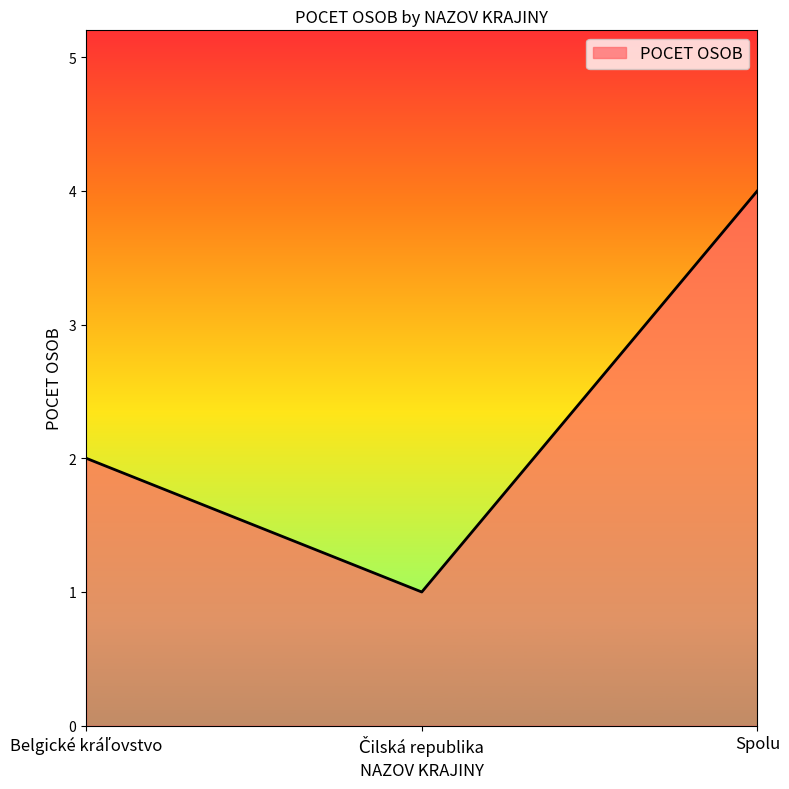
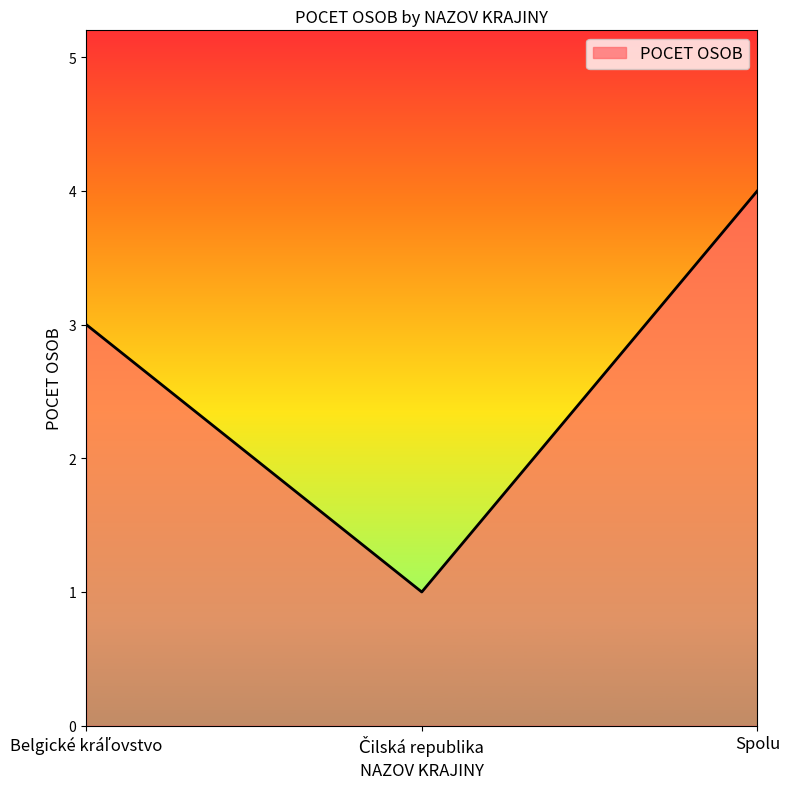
  {
-   "Belgické kráľovstvo": 2,
+   "Belgické kráľovstvo": 3,
    "Čilská republika": 1,
    "Spolu": 4
  }
